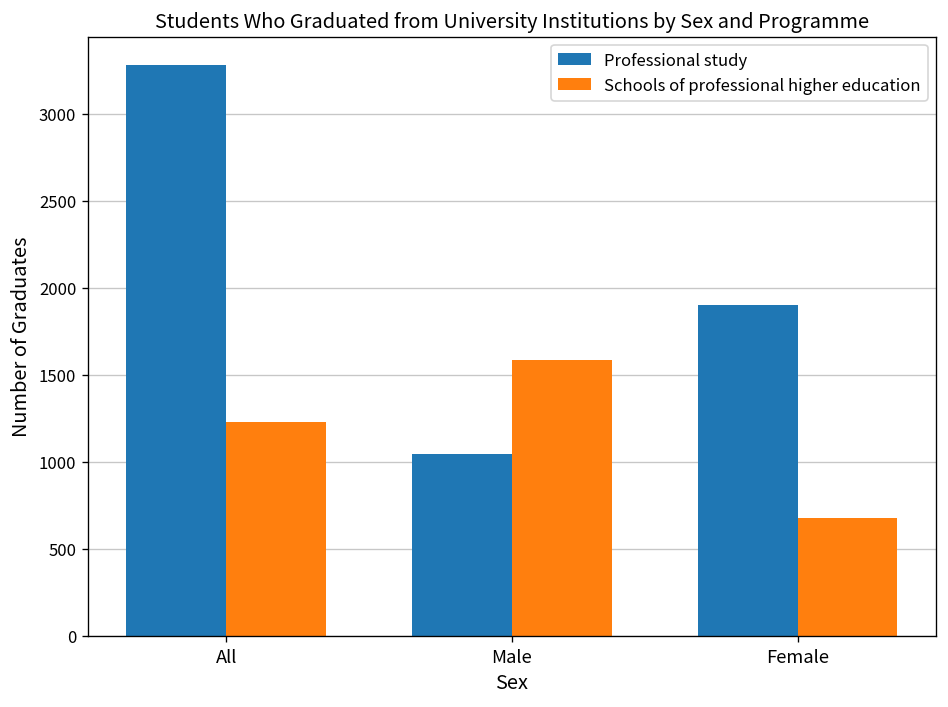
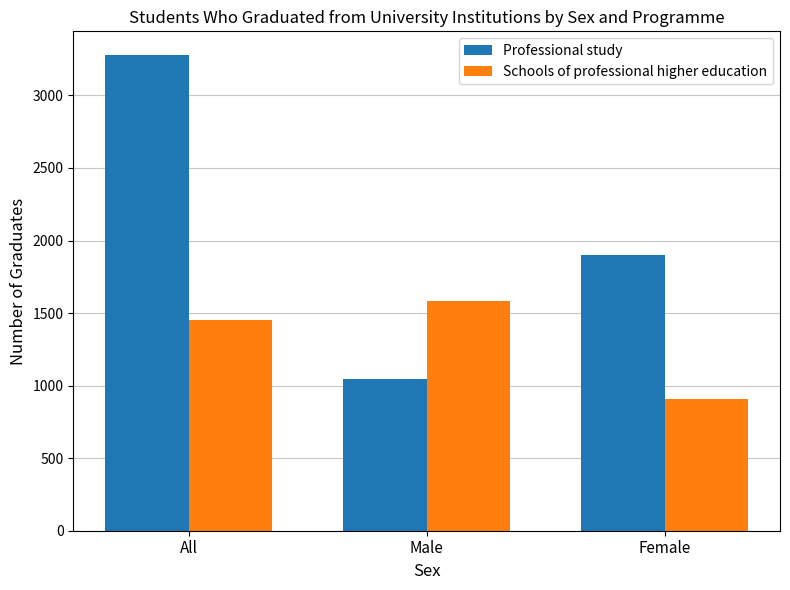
  {
    "Professional study": {
      "All": 3280,
      "Male": 1050,
      "Female": 1900
    },
    "Schools of professional higher education": {
-     "All": 1230,
+     "All": 1450,
      "Male": 1580,
-     "Female": 680
+     "Female": 910
    }
  }
